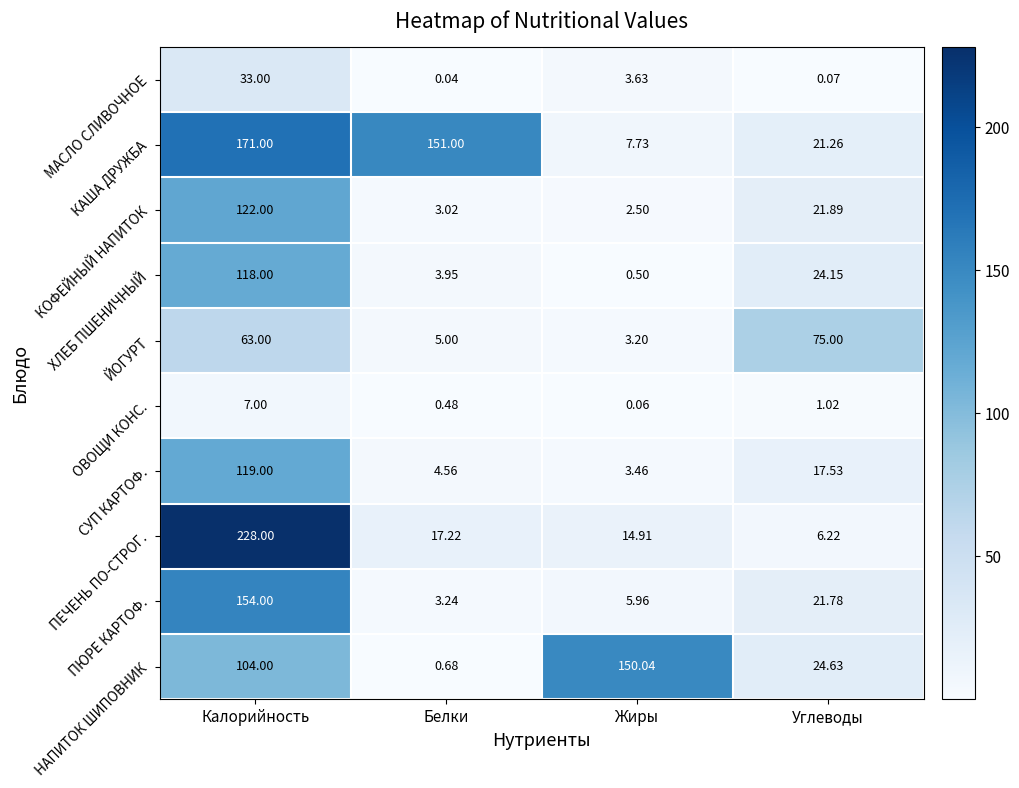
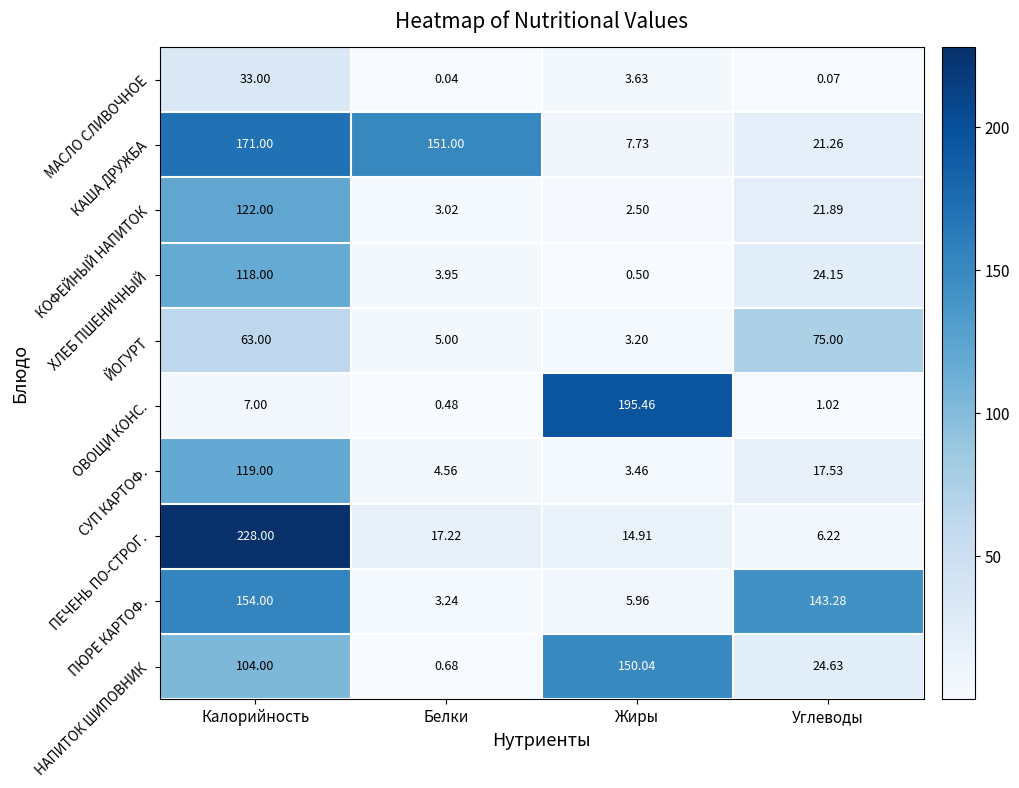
  {
    "МАСЛО СЛИВОЧНОЕ": {
      "Калорийность": 33.00,
      "Белки": 0.04,
      "Жиры": 3.63,
      "Углеводы": 0.07
    },
    "КАША ДРУЖБА": {
      "Калорийность": 171.00,
      "Белки": 151.00,
      "Жиры": 7.73,
      "Углеводы": 21.26
    },
    "КОФЕЙНЫЙ НАПИТОК": {
      "Калорийность": 122.00,
      "Белки": 3.02,
      "Жиры": 2.50,
      "Углеводы": 21.89
    },
    "ХЛЕБ ПШЕНИЧНЫЙ": {
      "Калорийность": 118.00,
      "Белки": 3.95,
      "Жиры": 0.50,
      "Углеводы": 24.15
    },
    "ЙОГУРТ": {
      "Калорийность": 63.00,
      "Белки": 5.00,
      "Жиры": 3.20,
      "Углеводы": 75.00
    },
    "ОВОЩИ КОНС.": {
      "Калорийность": 7.00,
      "Белки": 0.48,
-     "Жиры": 0.06,
+     "Жиры": 195.46,
      "Углеводы": 1.02
    },
    "СУП КАРТОФ.": {
      "Калорийность": 119.00,
      "Белки": 4.56,
      "Жиры": 3.46,
      "Углеводы": 17.53
    },
    "ПЕЧЕНЬ ПО-СТРОГ.": {
      "Калорийность": 228.00,
      "Белки": 17.22,
      "Жиры": 14.91,
      "Углеводы": 6.22
    },
    "ПЮРЕ КАРТОФ.": {
      "Калорийность": 154.00,
      "Белки": 3.24,
      "Жиры": 5.96,
-     "Углеводы": 21.78
+     "Углеводы": 143.28
    },
    "НАПИТОК ШИПОВНИК": {
      "Калорийность": 104.00,
      "Белки": 0.68,
      "Жиры": 150.04,
      "Углеводы": 24.63
    }
  }
